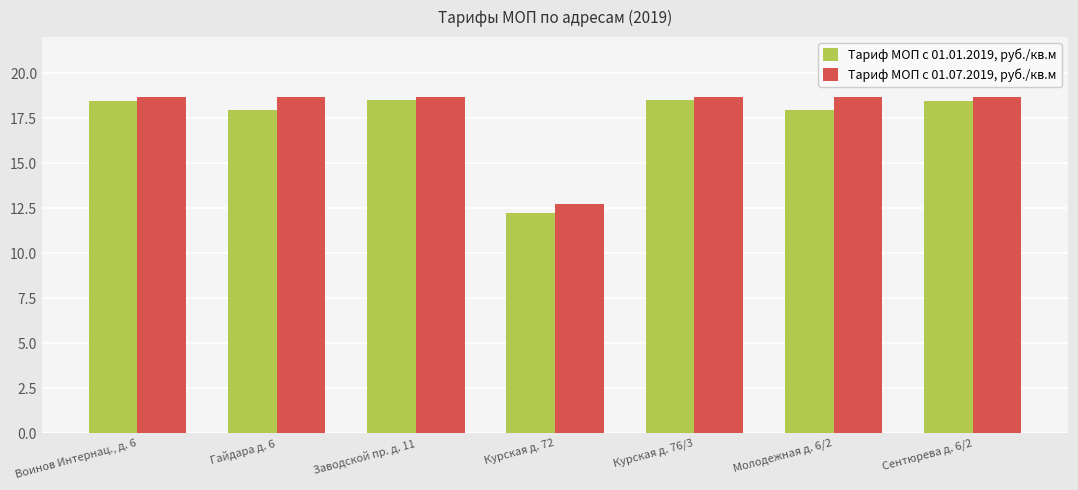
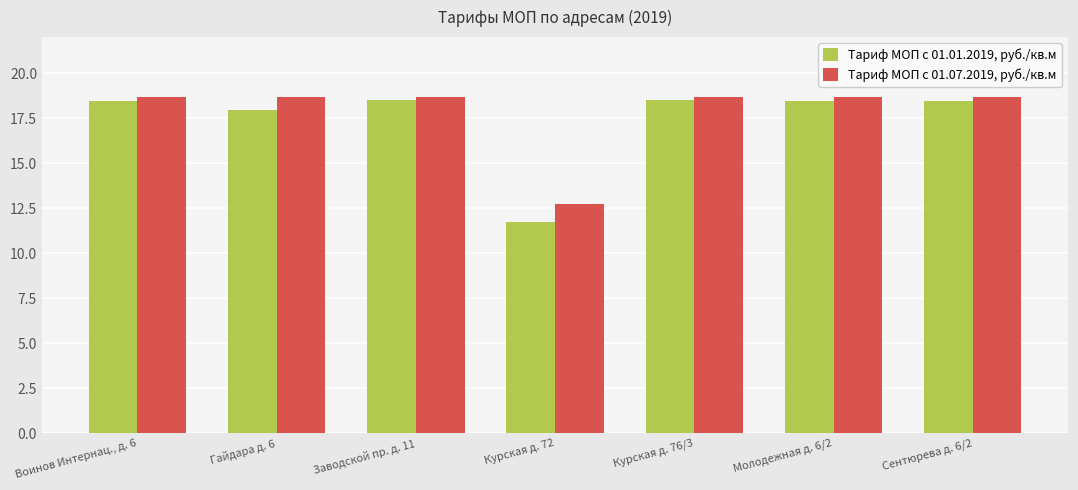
  {
    "Тариф МОП с 01.01.2019, руб./кв.м": {
      "Воинов Интернац., д. 6": 18.5,
      "Гайдара д. 6": 18.0,
      "Заводской пр. д. 11": 18.5,
-     "Курская д. 72": 12.2,
+     "Курская д. 72": 11.7,
      "Курская д. 76/3": 18.5,
-     "Молодежная д. 6/2": 18.0,
+     "Молодежная д. 6/2": 18.5,
      "Сентюрева д. 6/2": 18.4
    },
    "Тариф МОП с 01.07.2019, руб./кв.м": {
      "Воинов Интернац., д. 6": 18.7,
      "Гайдара д. 6": 18.7,
      "Заводской пр. д. 11": 18.7,
      "Курская д. 72": 12.7,
      "Курская д. 76/3": 18.7,
      "Молодежная д. 6/2": 18.7,
      "Сентюрева д. 6/2": 18.7
    }
  }
